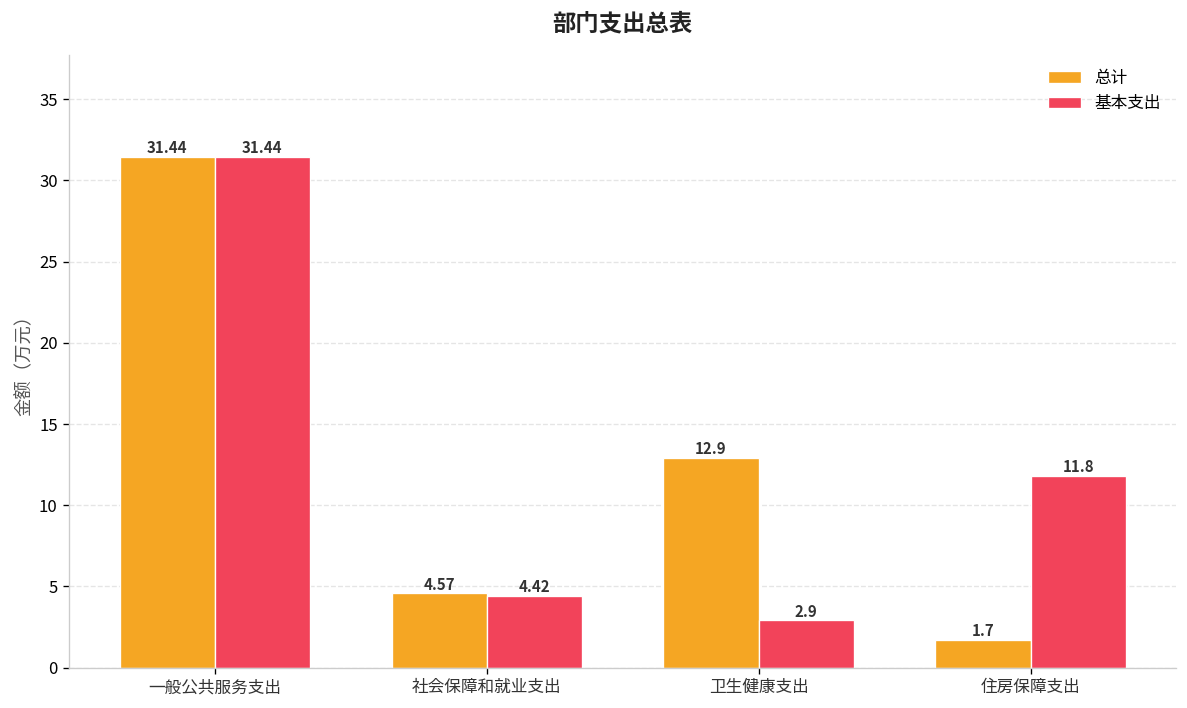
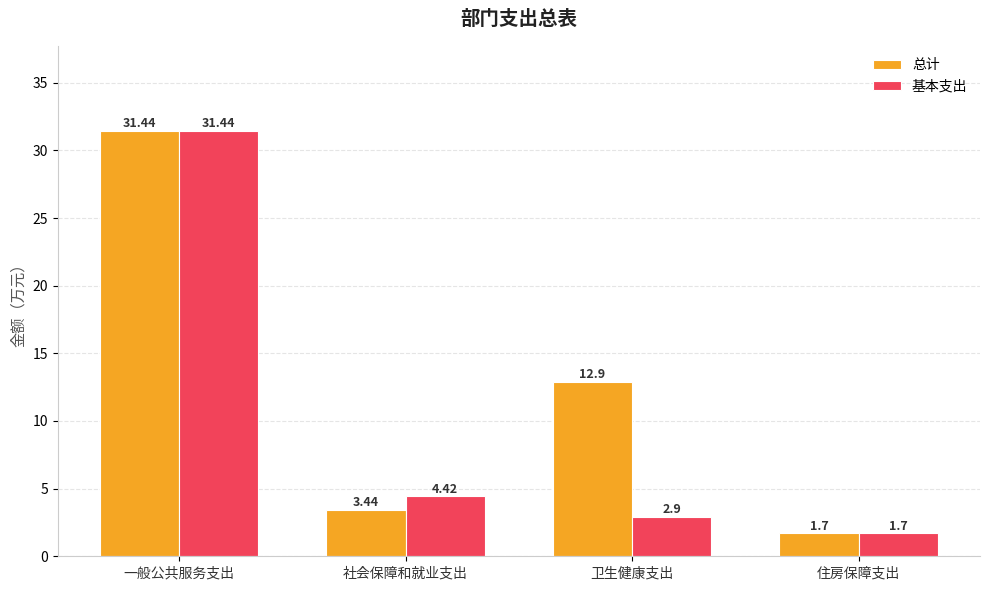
  {
    "总计": {
      "一般公共服务支出": 31.44,
-     "社会保障和就业支出": 4.57,
+     "社会保障和就业支出": 3.44,
      "卫生健康支出": 12.9,
      "住房保障支出": 1.7
    },
    "基本支出": {
      "一般公共服务支出": 31.44,
      "社会保障和就业支出": 4.42,
      "卫生健康支出": 2.9,
-     "住房保障支出": 11.8
+     "住房保障支出": 1.7
    }
  }
